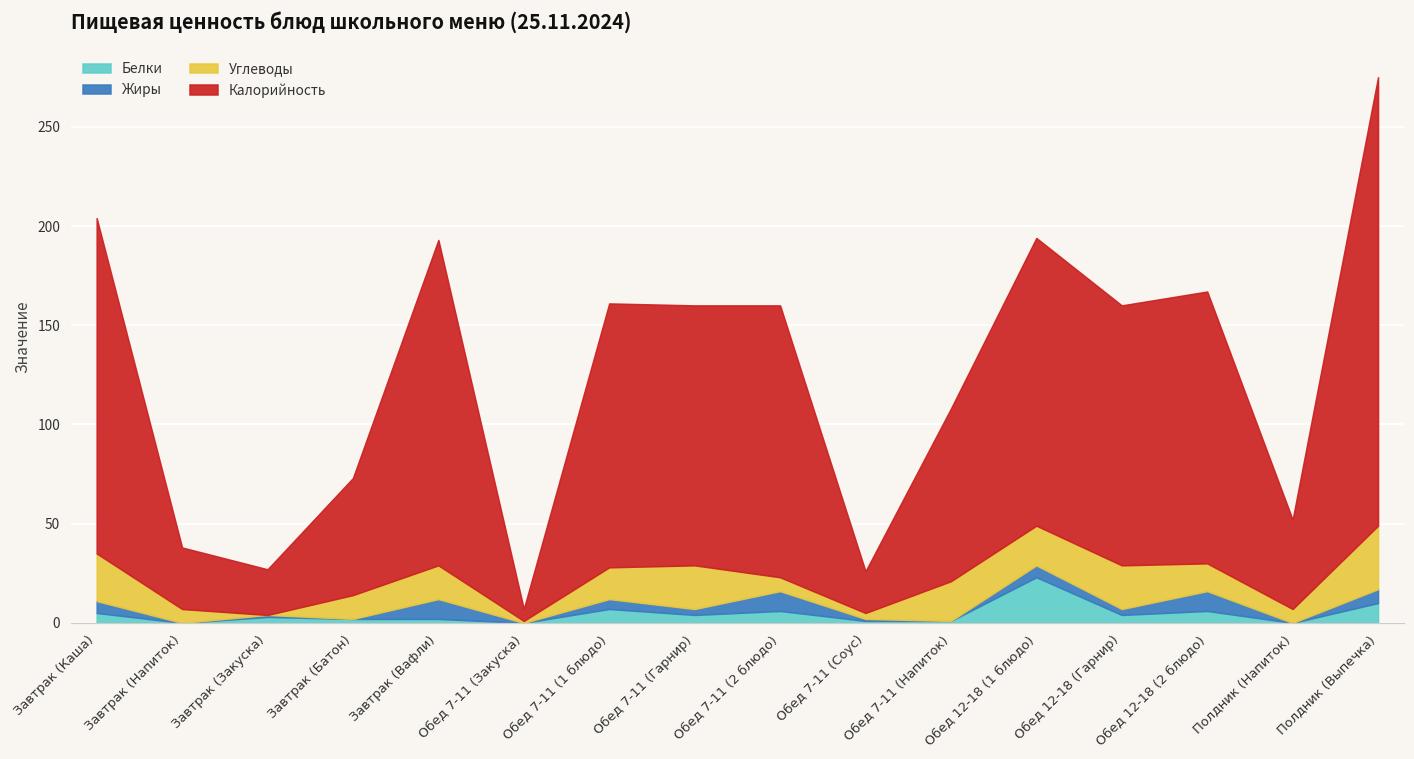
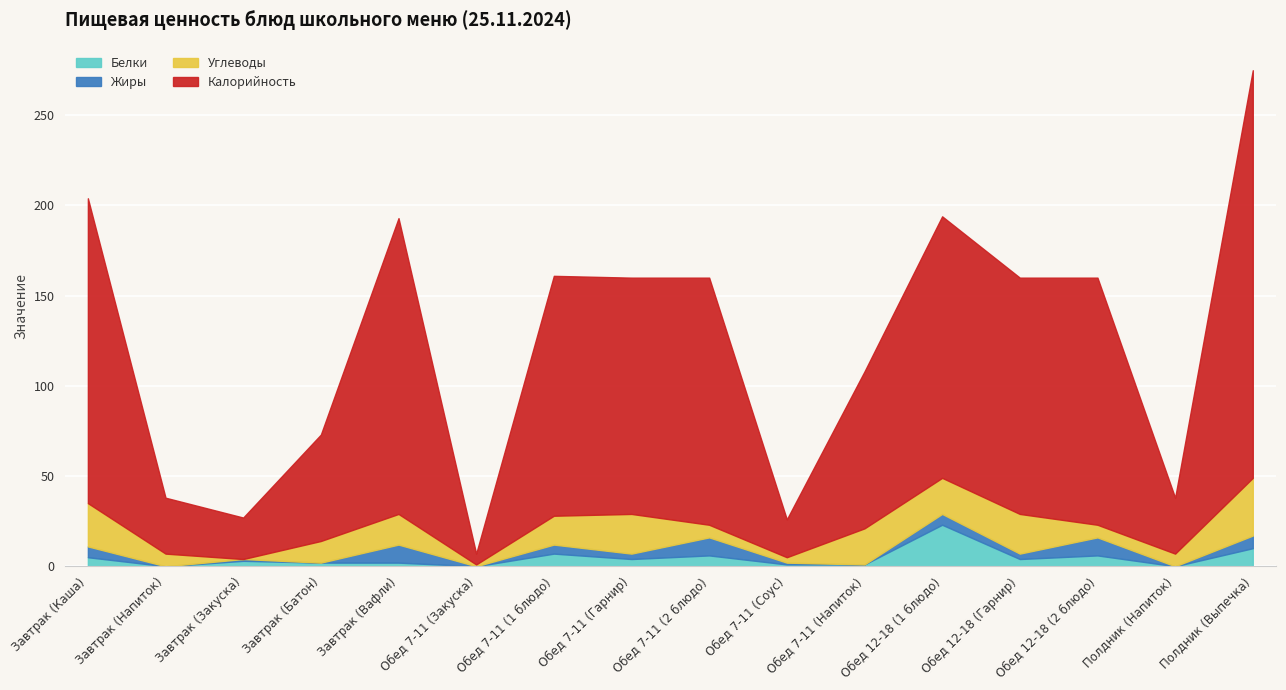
  {
    "Белки": {
      "Завтрак (Каша)": 5,
      "Завтрак (Вафли)": 2,
      "Обед 7-11 (1 блюдо)": 7,
      "Обед 7-11 (Гарнир)": 4,
      "Обед 7-11 (2 блюдо)": 6,
      "Обед 12-18 (1 блюдо)": 23,
      "Обед 12-18 (Гарнир)": 4,
      "Обед 12-18 (2 блюдо)": 6,
      "Полдник (Выпечка)": 10
    },
    "Жиры": {
      "Завтрак (Каша)": 6,
      "Завтрак (Вафли)": 10,
      "Обед 7-11 (1 блюдо)": 5,
      "Обед 7-11 (Гарнир)": 3,
      "Обед 7-11 (2 блюдо)": 10,
      "Обед 12-18 (1 блюдо)": 6,
      "Обед 12-18 (Гарнир)": 3,
      "Обед 12-18 (2 блюдо)": 10,
      "Полдник (Выпечка)": 7
    },
    "Углеводы": {
      "Завтрак (Каша)": 24,
      "Завтрак (Напиток)": 7,
      "Завтрак (Батон)": 12,
      "Завтрак (Вафли)": 17,
      "Обед 7-11 (1 блюдо)": 16,
      "Обед 7-11 (Гарнир)": 22,
      "Обед 7-11 (2 блюдо)": 7,
      "Обед 7-11 (Соус)": 3,
      "Обед 7-11 (Напиток)": 20,
      "Обед 12-18 (1 блюдо)": 20,
      "Обед 12-18 (Гарнир)": 22,
-     "Обед 12-18 (2 блюдо)": 14,
+     "Обед 12-18 (2 блюдо)": 7,
      "Полдник (Напиток)": 7,
      "Полдник (Выпечка)": 32
    },
    "Калорийность": {
      "Завтрак (Каша)": 169,
      "Завтрак (Напиток)": 31,
      "Завтрак (Закуска)": 23,
      "Завтрак (Батон)": 59,
      "Завтрак (Вафли)": 164,
      "Обед 7-11 (Закуска)": 6,
      "Обед 7-11 (1 блюдо)": 133,
      "Обед 7-11 (Гарнир)": 131,
      "Обед 7-11 (2 блюдо)": 137,
      "Обед 7-11 (Соус)": 21,
      "Обед 7-11 (Напиток)": 87,
      "Обед 12-18 (1 блюдо)": 145,
      "Обед 12-18 (Гарнир)": 131,
      "Обед 12-18 (2 блюдо)": 137,
-     "Полдник (Напиток)": 45,
+     "Полдник (Напиток)": 31,
      "Полдник (Выпечка)": 226
    }
  }
